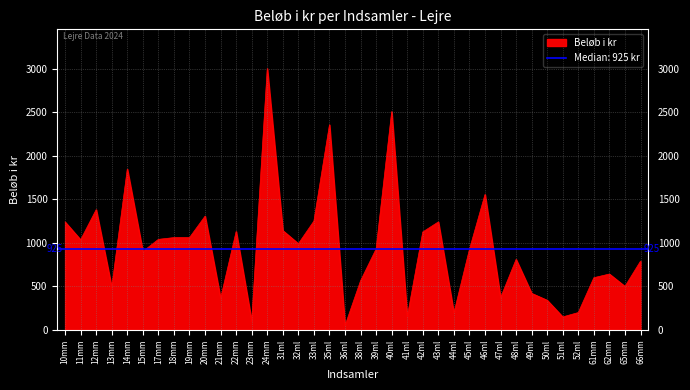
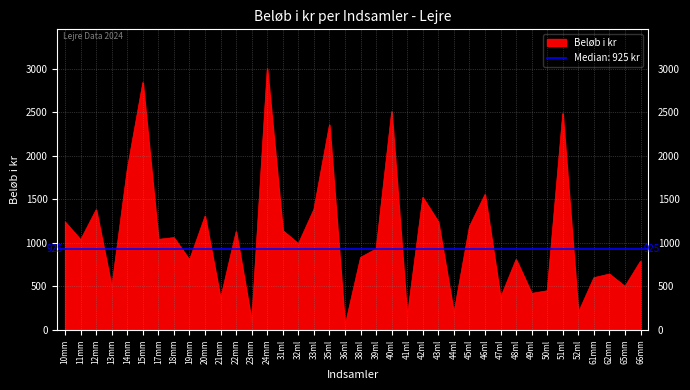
  {
    "10mm": 1200,
    "12mm": 1400,
    "13mm": 500,
    "14mm": 1800,
-   "15mm": 900,
+   "15mm": 2800,
    "17mm": 1000,
    "18mm": 1100,
-   "19mm": 1100,
+   "19mm": 800,
    "20mm": 1300,
    "21mm": 400,
    "22mm": 1100,
    "23mm": 100,
    "24mm": 3000,
    "31ml": 1100,
    "32ml": 1000,
-   "33ml": 1300,
+   "33ml": 1400,
    "35ml": 2400,
    "36ml": 100,
-   "38ml": 600,
+   "38ml": 800,
    "39ml": 900,
    "40ml": 2500,
    "41ml": 200,
-   "42ml": 1100,
+   "42ml": 1500,
    "43ml": 1200,
    "44ml": 200,
-   "45ml": 900,
+   "45ml": 1200,
    "46ml": 1600,
    "47ml": 400,
    "48ml": 800,
    "49ml": 400,
-   "50ml": 300,
-   "51ml": 200,
+   "50ml": 500,
+   "51ml": 2500,
    "52ml": 200,
    "61mm": 600,
    "62mm": 600,
    "65mm": 500
  }
